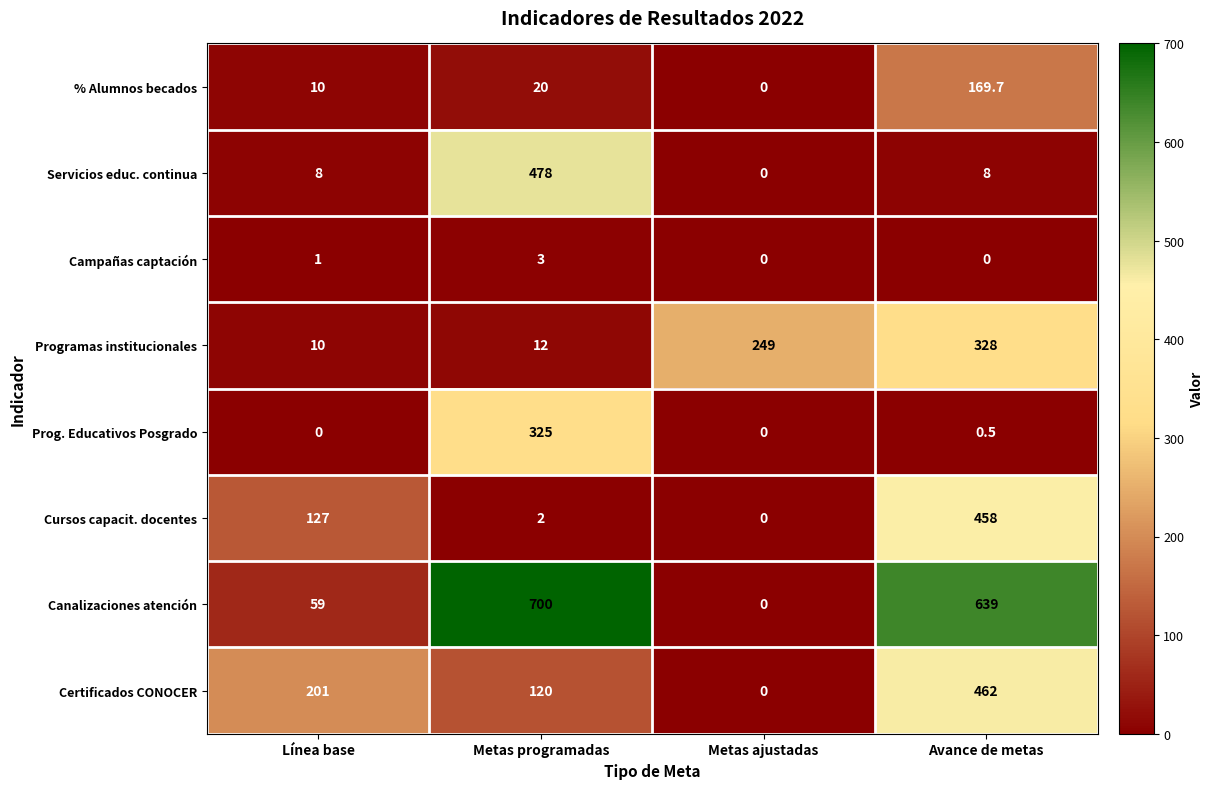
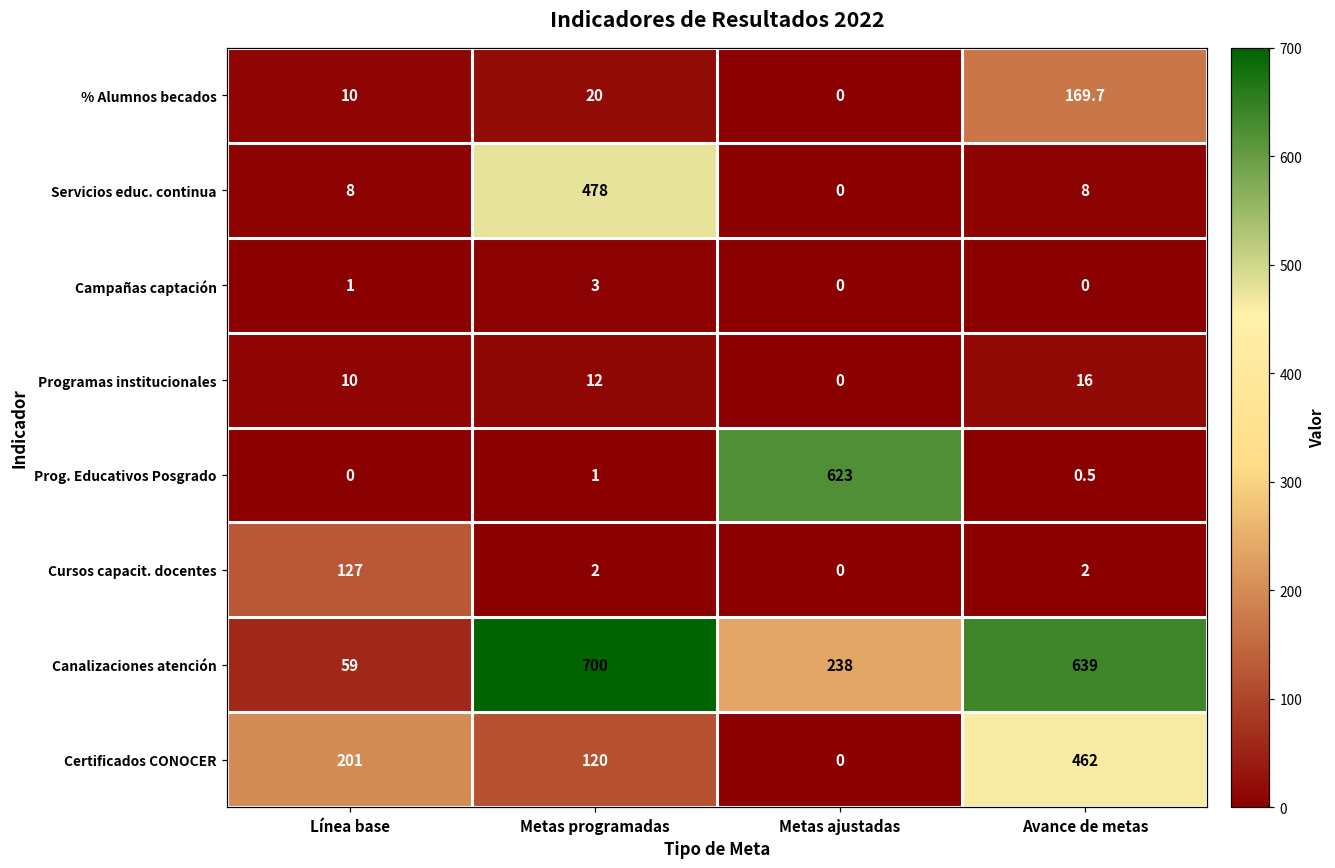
  {
    "% Alumnos becados": {
      "Línea base": 10,
      "Metas programadas": 20,
      "Metas ajustadas": 0,
      "Avance de metas": 169.7
    },
    "Servicios educ. continua": {
      "Línea base": 8,
      "Metas programadas": 478,
      "Metas ajustadas": 0,
      "Avance de metas": 8
    },
    "Campañas captación": {
      "Línea base": 1,
      "Metas programadas": 3,
      "Metas ajustadas": 0,
      "Avance de metas": 0
    },
    "Programas institucionales": {
      "Línea base": 10,
      "Metas programadas": 12,
-     "Metas ajustadas": 249,
-     "Avance de metas": 328
+     "Metas ajustadas": 0,
+     "Avance de metas": 16
    },
    "Prog. Educativos Posgrado": {
      "Línea base": 0,
-     "Metas programadas": 325,
-     "Metas ajustadas": 0,
+     "Metas programadas": 1,
+     "Metas ajustadas": 623,
      "Avance de metas": 0.5
    },
    "Cursos capacit. docentes": {
      "Línea base": 127,
      "Metas programadas": 2,
      "Metas ajustadas": 0,
-     "Avance de metas": 458
+     "Avance de metas": 2
    },
    "Canalizaciones atención": {
      "Línea base": 59,
      "Metas programadas": 700,
-     "Metas ajustadas": 0,
+     "Metas ajustadas": 238,
      "Avance de metas": 639
    },
    "Certificados CONOCER": {
      "Línea base": 201,
      "Metas programadas": 120,
      "Metas ajustadas": 0,
      "Avance de metas": 462
    }
  }
